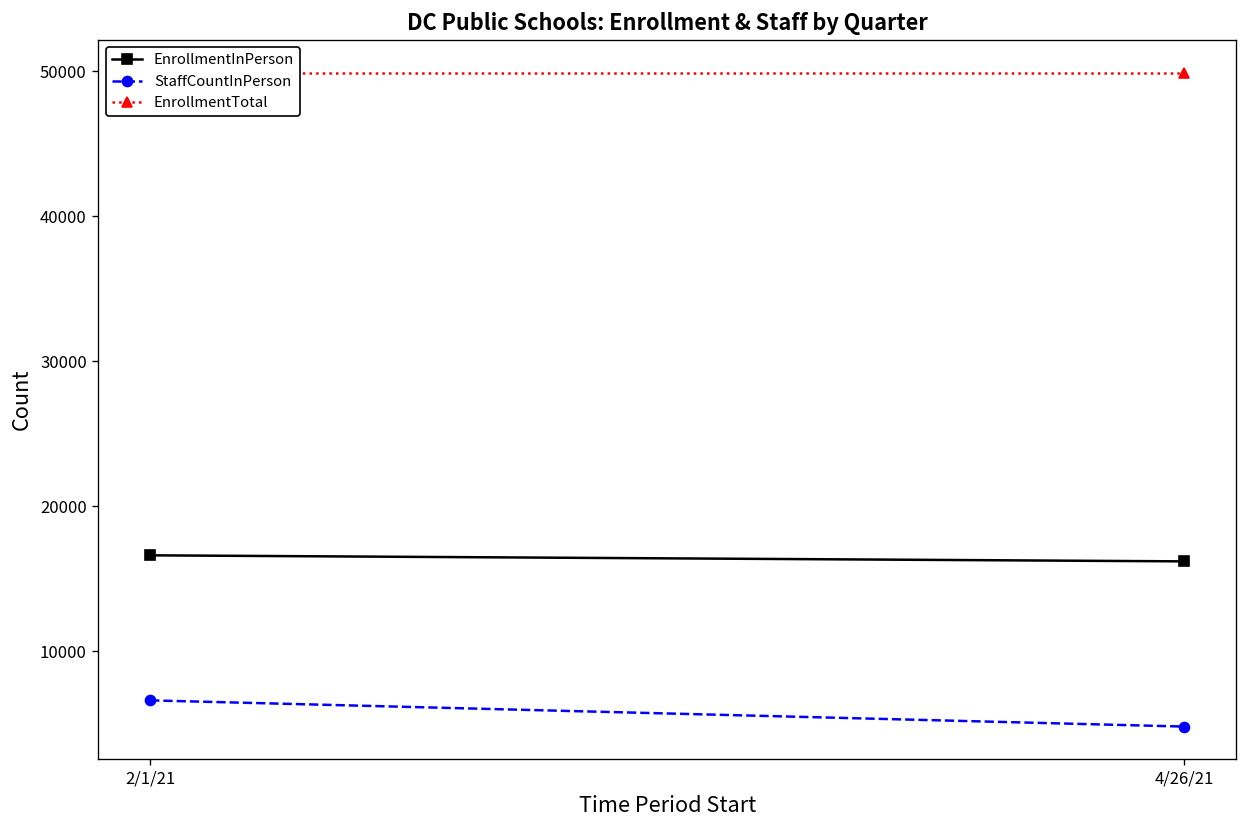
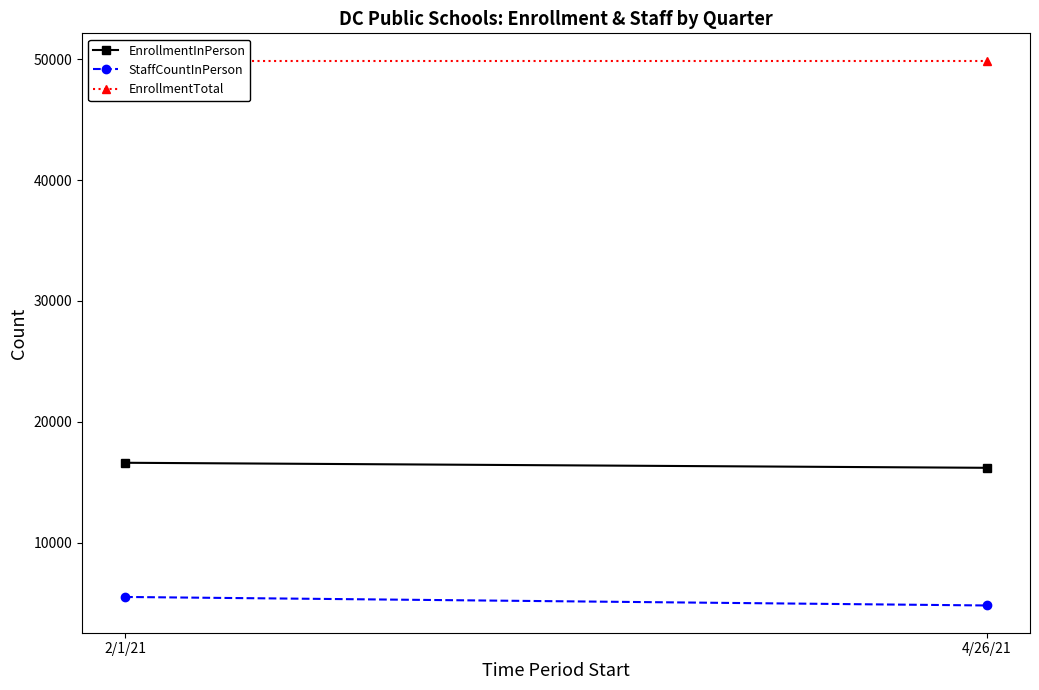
  {
    "EnrollmentInPerson": {
      "2/1/21": 16600,
      "4/26/21": 16200
    },
    "StaffCountInPerson": {
-     "2/1/21": 6600,
+     "2/1/21": 5500,
      "4/26/21": 4800
    },
    "EnrollmentTotal": {
      "4/26/21": 49900
    }
  }
